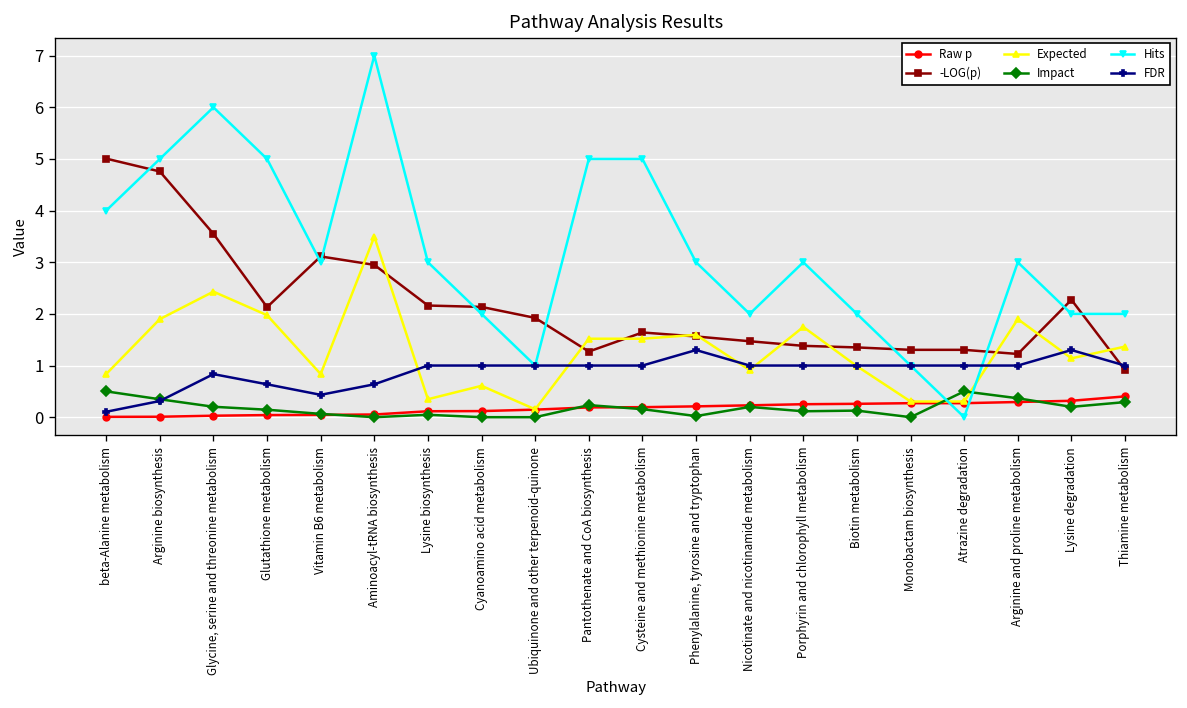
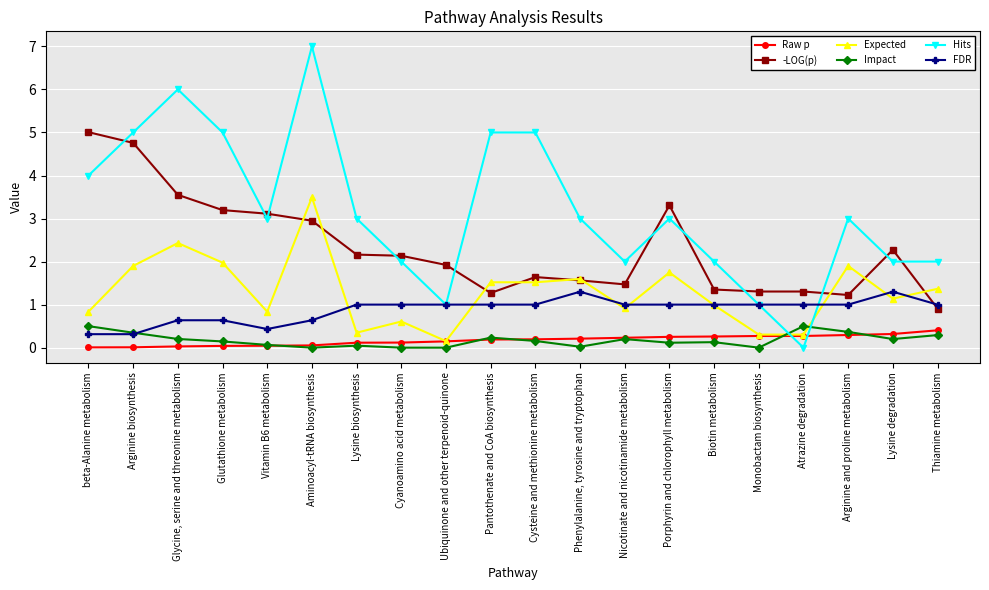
  {
    "Raw p": {
      "beta-Alanine metabolism": 0.0,
      "Arginine biosynthesis": 0.0,
      "Glycine, serine and threonine metabolism": 0.0,
      "Glutathione metabolism": 0.0,
      "Lysine biosynthesis": 0.1,
      "Cyanoamino acid metabolism": 0.1,
      "Phenylalanine, tyrosine and tryptophan": 0.2,
      "Porphyrin and chlorophyll metabolism": 0.3,
      "Biotin metabolism": 0.3,
      "Arginine and proline metabolism": 0.3,
      "Lysine degradation": 0.3,
      "Thiamine metabolism": 0.4
    },
    "-LOG(p)": {
      "beta-Alanine metabolism": 5.0,
      "Arginine biosynthesis": 4.8,
      "Glycine, serine and threonine metabolism": 3.6,
-     "Glutathione metabolism": 2.1,
+     "Glutathione metabolism": 3.2,
      "Vitamin B6 metabolism": 3.1,
      "Aminoacyl-tRNA biosynthesis": 2.9,
      "Lysine biosynthesis": 2.2,
      "Cyanoamino acid metabolism": 2.1,
      "Ubiquinone and other terpenoid-quinone": 1.9,
      "Pantothenate and CoA biosynthesis": 1.3,
      "Cysteine and methionine metabolism": 1.6,
      "Nicotinate and nicotinamide metabolism": 1.5,
-     "Porphyrin and chlorophyll metabolism": 1.4,
+     "Porphyrin and chlorophyll metabolism": 3.3,
      "Biotin metabolism": 1.4,
      "Monobactam biosynthesis": 1.3,
      "Atrazine degradation": 1.3,
      "Arginine and proline metabolism": 1.2,
      "Lysine degradation": 2.3,
      "Thiamine metabolism": 0.9
    },
    "Expected": {
      "beta-Alanine metabolism": 0.8,
      "Arginine biosynthesis": 1.9,
      "Glycine, serine and threonine metabolism": 2.4,
      "Glutathione metabolism": 2.0,
      "Vitamin B6 metabolism": 0.8,
      "Aminoacyl-tRNA biosynthesis": 3.5,
      "Lysine biosynthesis": 0.3,
      "Cyanoamino acid metabolism": 0.6,
      "Pantothenate and CoA biosynthesis": 1.5,
      "Cysteine and methionine metabolism": 1.5,
      "Nicotinate and nicotinamide metabolism": 0.9,
      "Porphyrin and chlorophyll metabolism": 1.7,
      "Arginine and proline metabolism": 1.9,
      "Lysine degradation": 1.1,
      "Thiamine metabolism": 1.4
    },
    "Impact": {
      "beta-Alanine metabolism": 0.5,
      "Glycine, serine and threonine metabolism": 0.2,
      "Glutathione metabolism": 0.1,
      "Lysine biosynthesis": 0.0,
      "Cyanoamino acid metabolism": 0.0,
      "Ubiquinone and other terpenoid-quinone": 0.0,
      "Phenylalanine, tyrosine and tryptophan": 0.0,
      "Porphyrin and chlorophyll metabolism": 0.1,
      "Biotin metabolism": 0.1,
      "Monobactam biosynthesis": 0.0,
      "Atrazine degradation": 0.5,
      "Arginine and proline metabolism": 0.4,
      "Lysine degradation": 0.2,
      "Thiamine metabolism": 0.3
    },
    "Hits": {
      "beta-Alanine metabolism": 4.0,
      "Arginine biosynthesis": 5.0,
      "Glycine, serine and threonine metabolism": 6.0,
      "Glutathione metabolism": 5.0,
      "Vitamin B6 metabolism": 3.0,
      "Aminoacyl-tRNA biosynthesis": 7.0,
      "Lysine biosynthesis": 3.0,
      "Cyanoamino acid metabolism": 2.0,
      "Pantothenate and CoA biosynthesis": 5.0,
      "Cysteine and methionine metabolism": 5.0,
      "Phenylalanine, tyrosine and tryptophan": 3.0,
      "Nicotinate and nicotinamide metabolism": 2.0,
      "Porphyrin and chlorophyll metabolism": 3.0,
      "Biotin metabolism": 2.0,
      "Atrazine degradation": 0.0,
      "Arginine and proline metabolism": 3.0,
      "Lysine degradation": 2.0,
      "Thiamine metabolism": 2.0
    },
    "FDR": {
-     "beta-Alanine metabolism": 0.1,
-     "Glycine, serine and threonine metabolism": 0.8,
+     "beta-Alanine metabolism": 0.3,
+     "Glycine, serine and threonine metabolism": 0.6,
      "Glutathione metabolism": 0.6,
      "Vitamin B6 metabolism": 0.4,
      "Aminoacyl-tRNA biosynthesis": 0.6,
      "Lysine biosynthesis": 1.0,
      "Cyanoamino acid metabolism": 1.0,
      "Pantothenate and CoA biosynthesis": 1.0,
      "Cysteine and methionine metabolism": 1.0,
      "Phenylalanine, tyrosine and tryptophan": 1.3,
      "Nicotinate and nicotinamide metabolism": 1.0,
      "Porphyrin and chlorophyll metabolism": 1.0,
      "Atrazine degradation": 1.0,
      "Arginine and proline metabolism": 1.0,
      "Lysine degradation": 1.3,
      "Thiamine metabolism": 1.0
    }
  }
